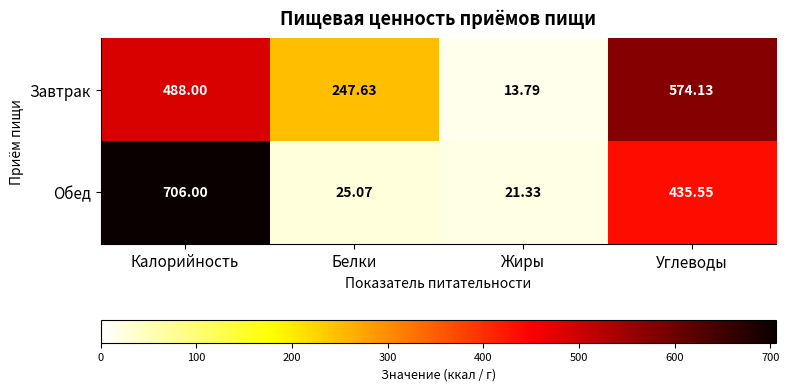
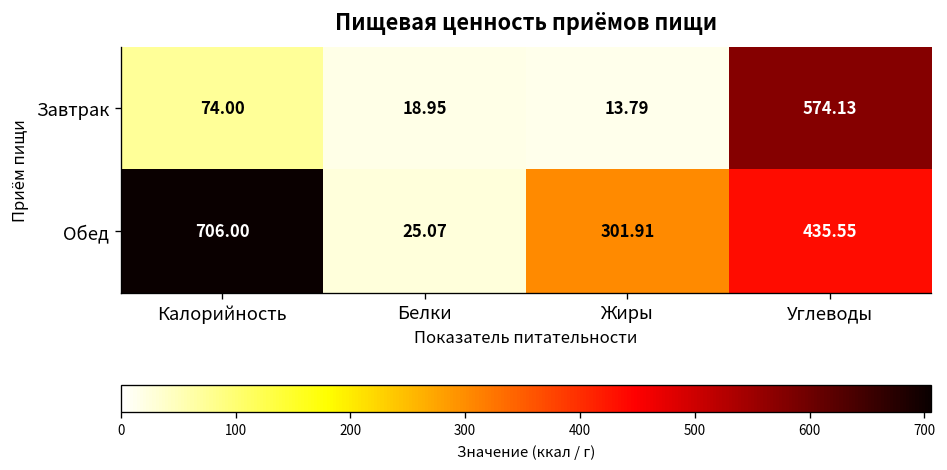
  {
    "Завтрак": {
-     "Калорийность": 488.00,
-     "Белки": 247.63,
+     "Калорийность": 74.00,
+     "Белки": 18.95,
      "Жиры": 13.79,
      "Углеводы": 574.13
    },
    "Обед": {
      "Калорийность": 706.00,
      "Белки": 25.07,
-     "Жиры": 21.33,
+     "Жиры": 301.91,
      "Углеводы": 435.55
    }
  }
